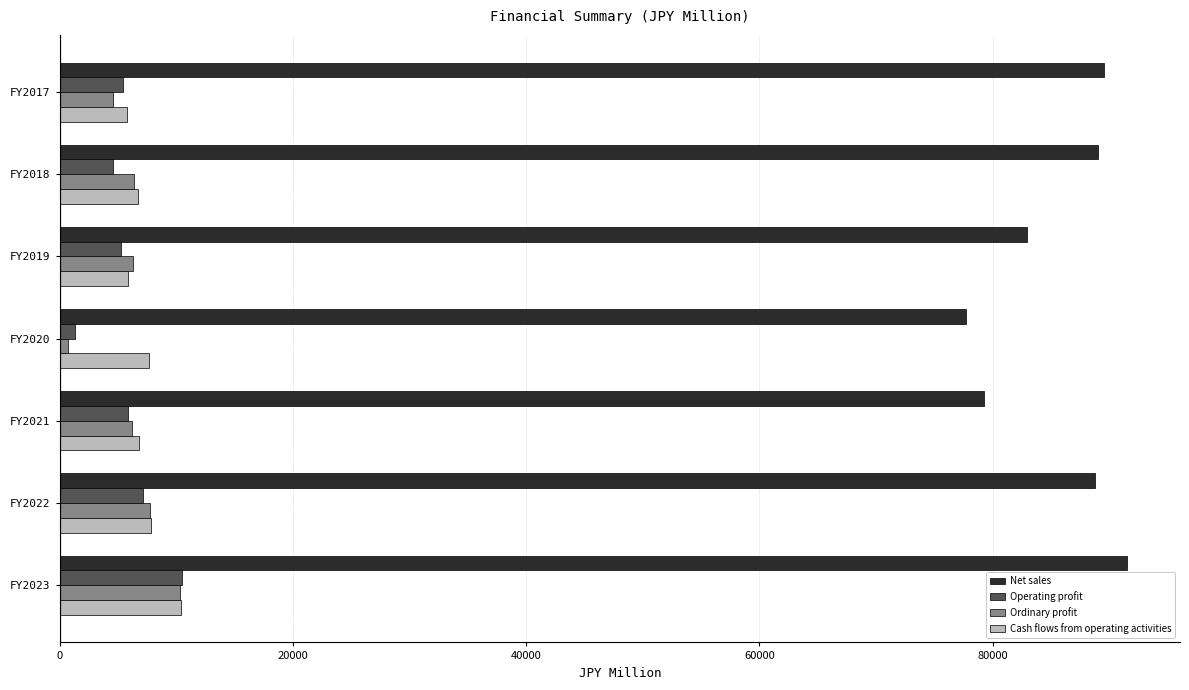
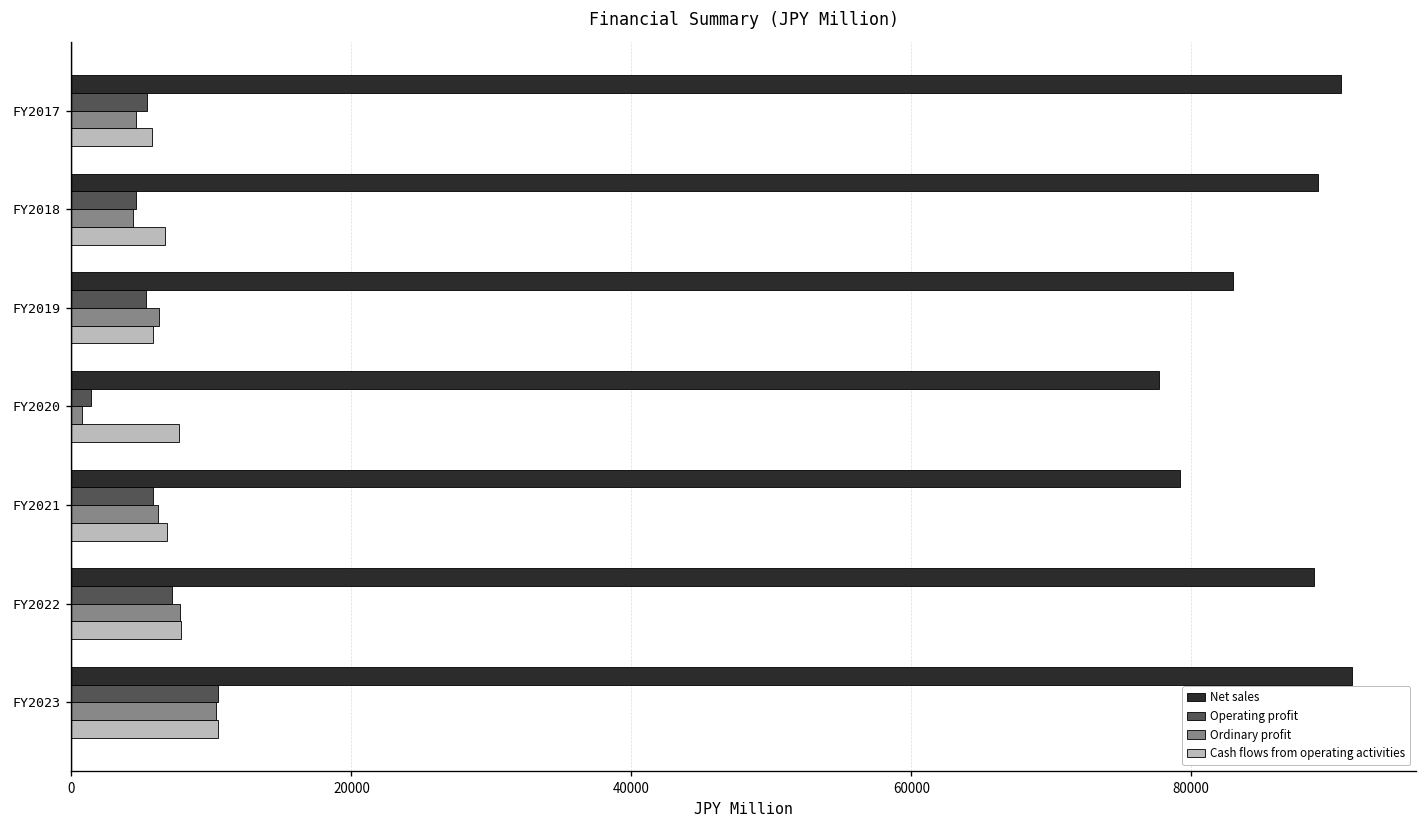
  {
    "Net sales": {
-     "FY2017": 89500,
+     "FY2017": 90700,
      "FY2018": 89000,
      "FY2019": 83000,
      "FY2020": 77700,
      "FY2021": 79200,
      "FY2022": 88800,
      "FY2023": 91500
    },
    "Operating profit": {
      "FY2017": 5400,
      "FY2018": 4600,
      "FY2019": 5300,
      "FY2020": 1400,
      "FY2021": 5800,
      "FY2022": 7200,
      "FY2023": 10500
    },
    "Ordinary profit": {
      "FY2017": 4600,
-     "FY2018": 6400,
+     "FY2018": 4400,
      "FY2019": 6300,
      "FY2020": 800,
      "FY2021": 6200,
      "FY2022": 7700,
      "FY2023": 10300
    },
    "Cash flows from operating activities": {
      "FY2017": 5800,
      "FY2018": 6700,
      "FY2019": 5900,
      "FY2020": 7700,
      "FY2021": 6800,
      "FY2022": 7800,
      "FY2023": 10500
    }
  }
